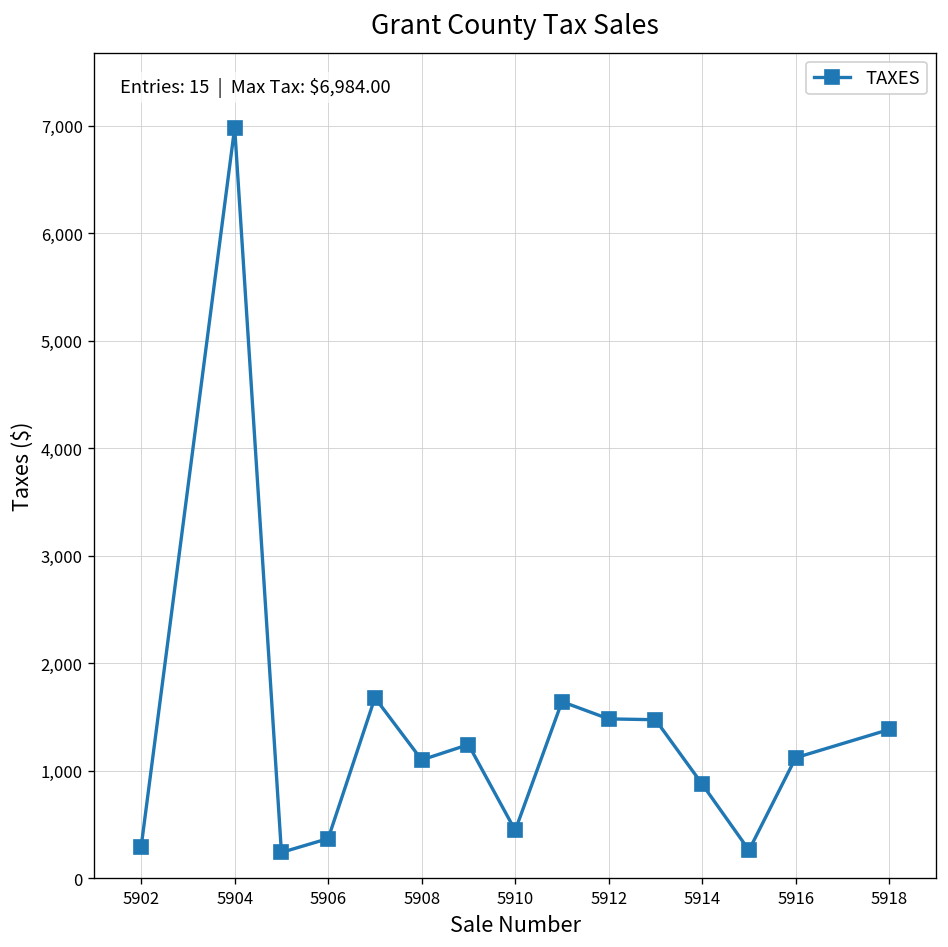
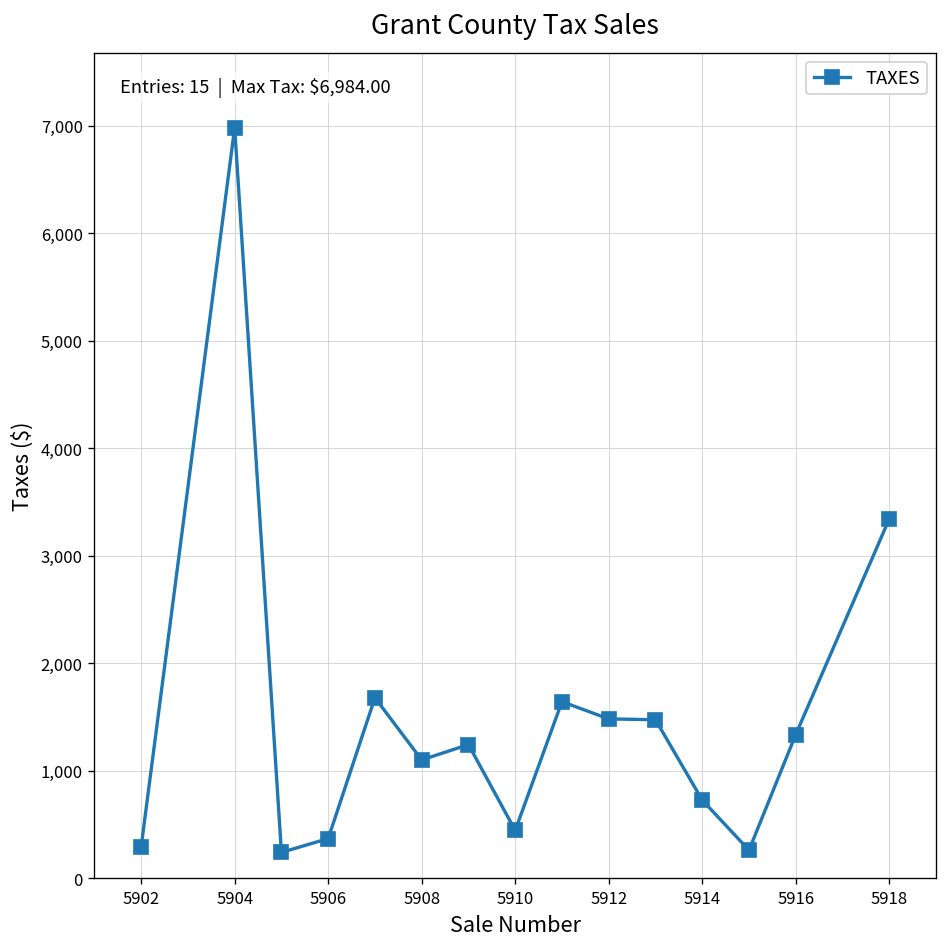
  {
    "5902": "300",
    "5906": "400",
    "5908": "1,100",
    "5910": "400",
    "5912": "1,500",
-   "5914": "900",
-   "5916": "1,100",
-   "5918": "1,400"
+   "5914": "700",
+   "5916": "1,300",
+   "5918": "3,300"
  }
